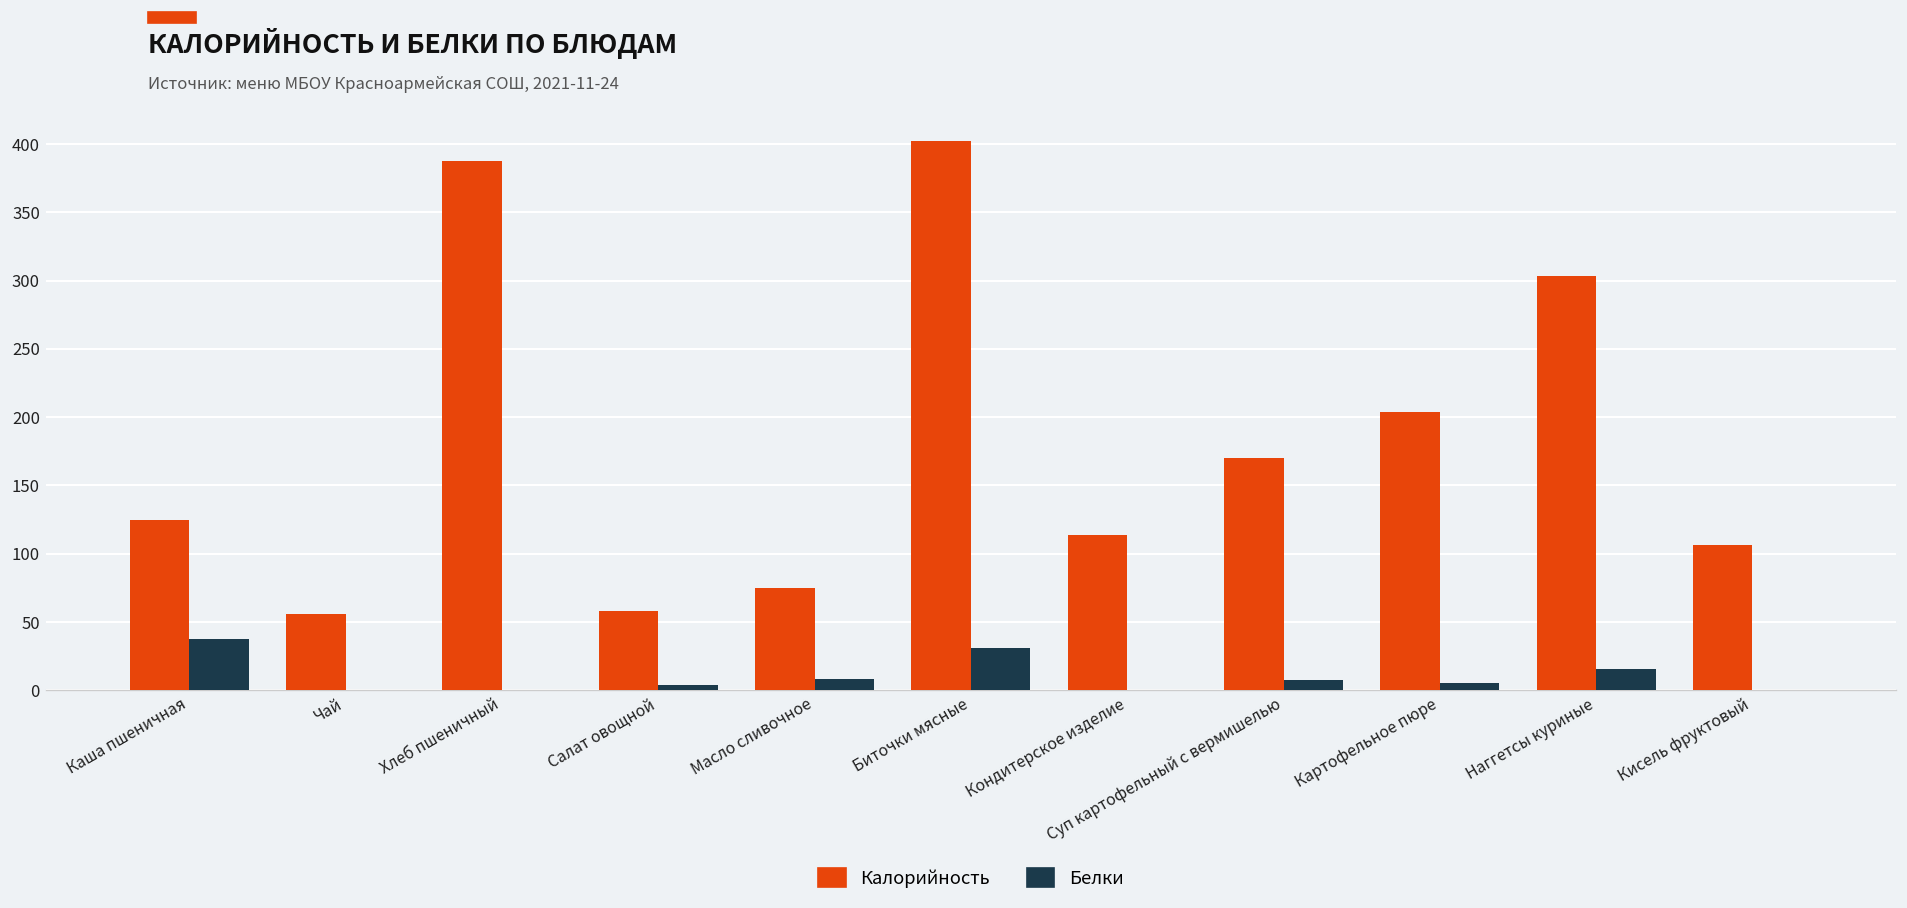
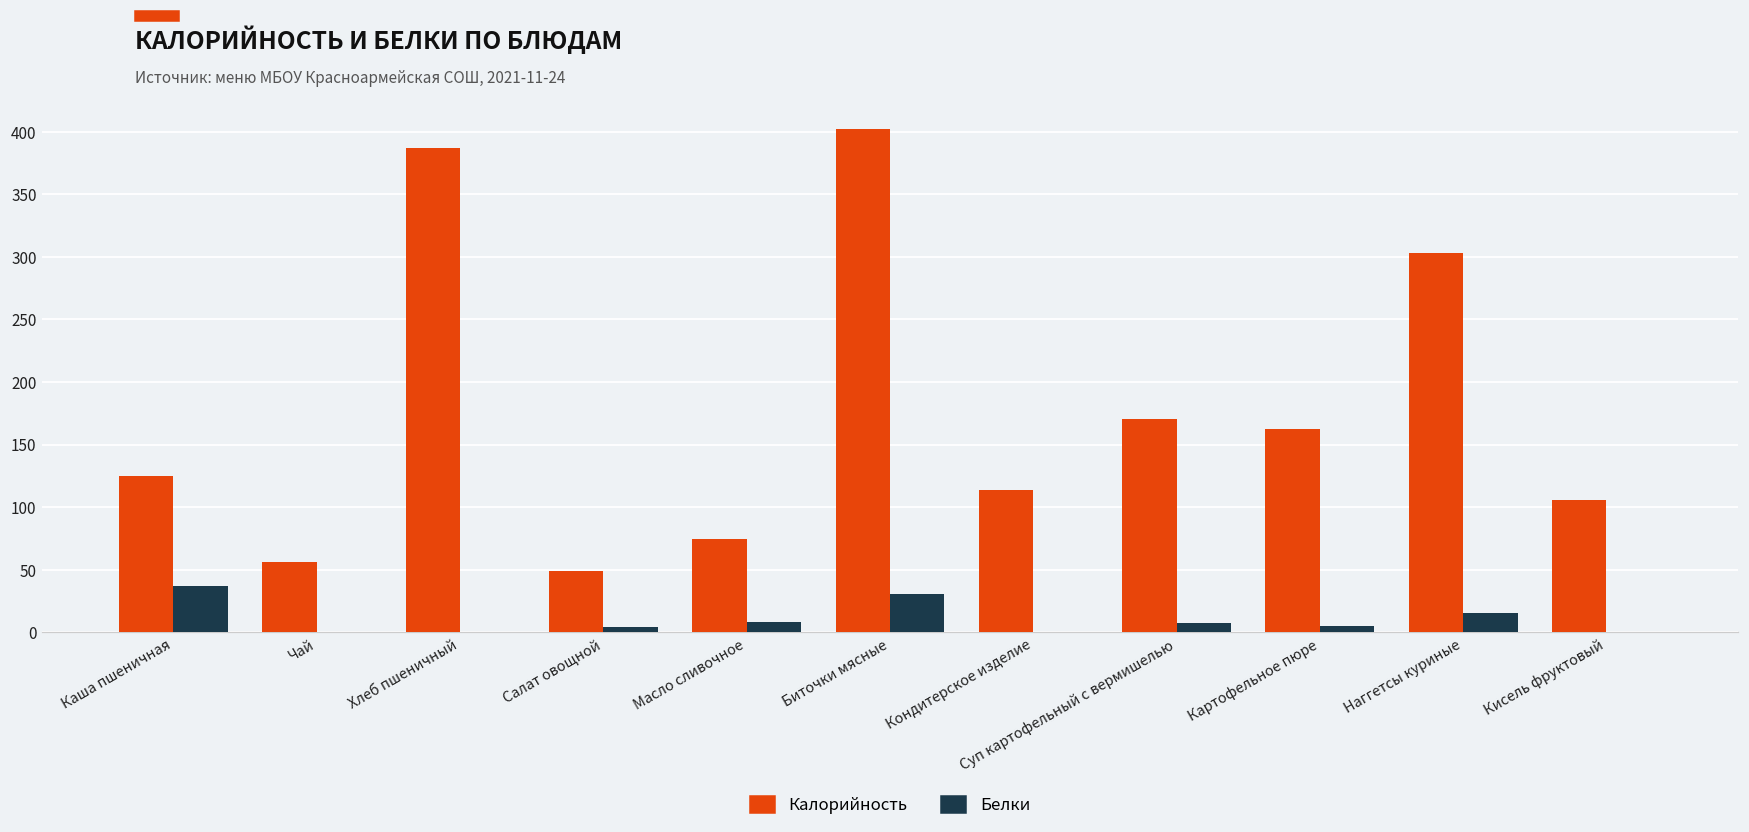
  {
    "Калорийность": {
      "Каша пшеничная": 125,
      "Чай": 56,
      "Хлеб пшеничный": 387,
-     "Салат овощной": 58,
+     "Салат овощной": 49,
      "Масло сливочное": 75,
      "Биточки мясные": 402,
      "Кондитерское изделие": 113,
      "Суп картофельный с вермишелью": 170,
-     "Картофельное пюре": 204,
+     "Картофельное пюре": 163,
      "Наггетсы куриные": 303,
      "Кисель фруктовый": 106
    },
    "Белки": {
      "Каша пшеничная": 37,
      "Салат овощной": 4,
      "Масло сливочное": 8,
      "Биточки мясные": 31,
      "Суп картофельный с вермишелью": 8,
      "Картофельное пюре": 5,
      "Наггетсы куриные": 15,
      "Кисель фруктовый": 0
    }
  }
